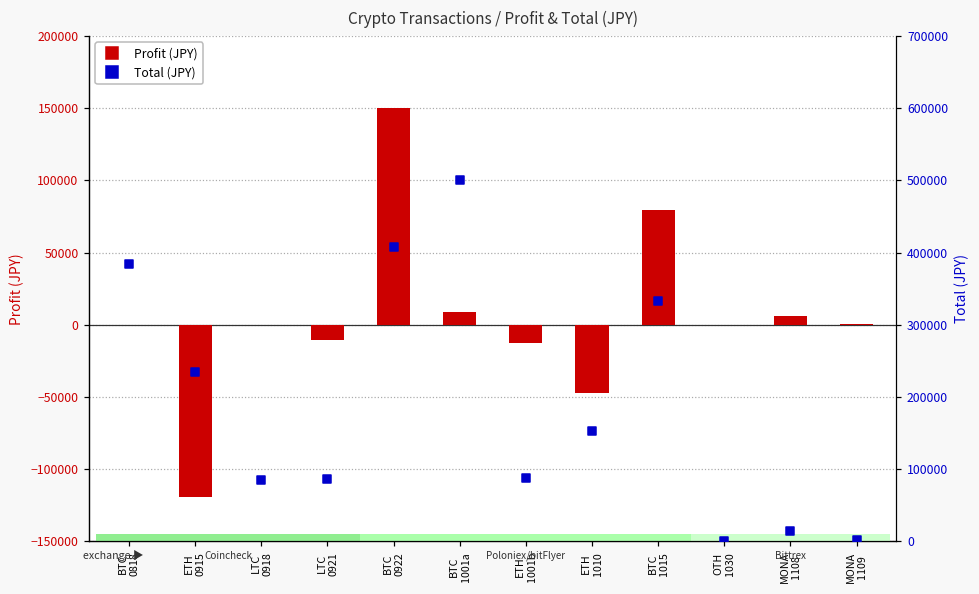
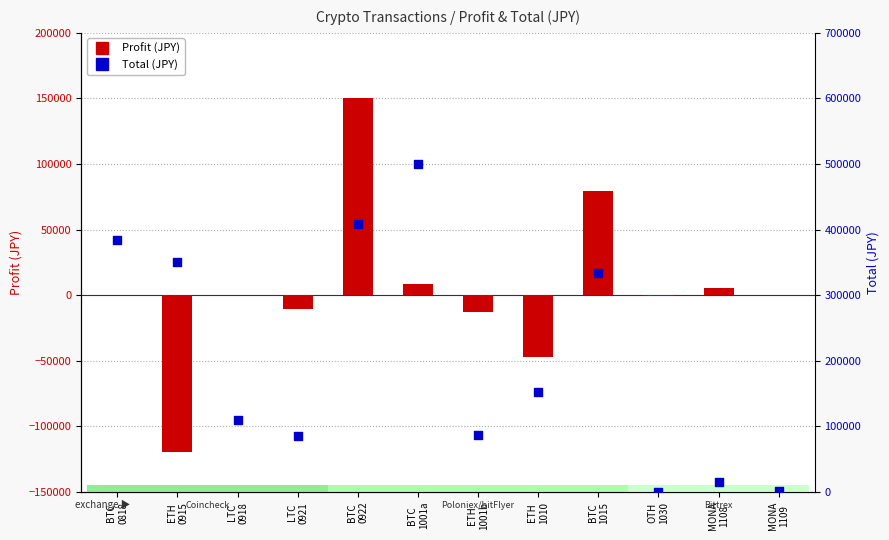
  {
    "Profit (JPY)": {
      "BTC 0818": 0,
      "ETH 0915": -120000,
      "LTC 0918": 0,
      "LTC 0921": -10000,
      "BTC 0922": 150000,
      "BTC 1001a": 9000,
      "ETH 1001b": -13000,
      "ETH 1010": -47000,
      "BTC 1015": 80000,
      "MONA 1108": 6000
    },
    "Total (JPY)": {
-     "ETH 0915": 240000,
-     "LTC 0918": 90000
+     "ETH 0915": 350000,
+     "LTC 0918": 110000
    }
  }
